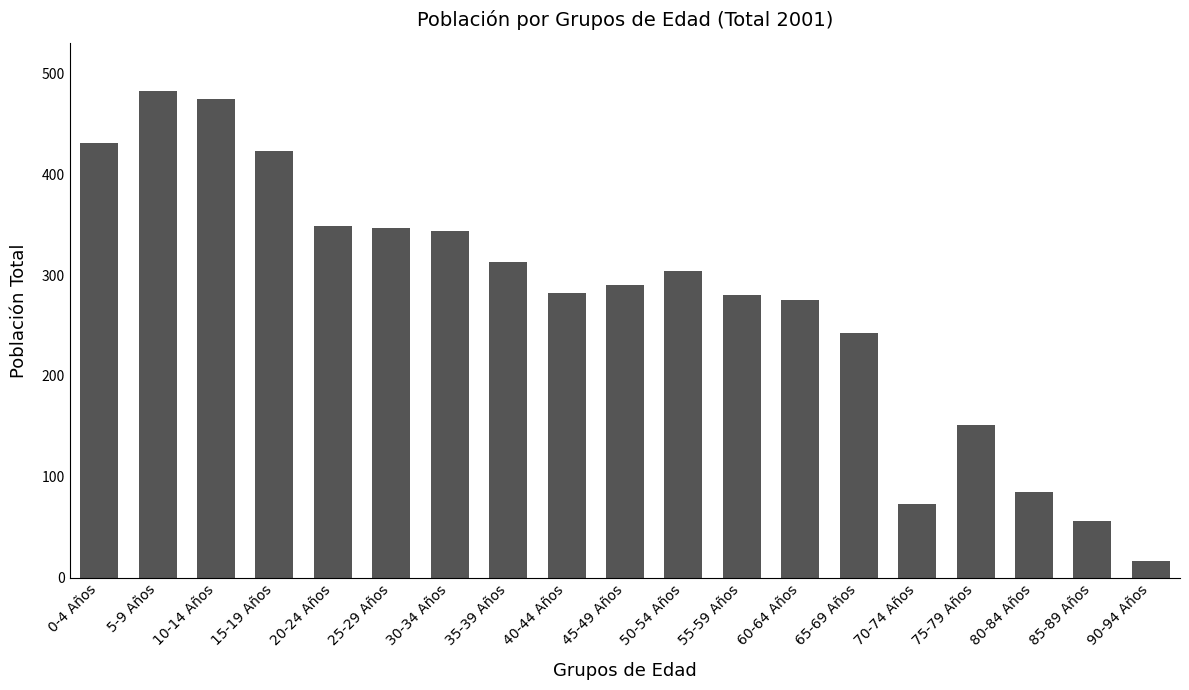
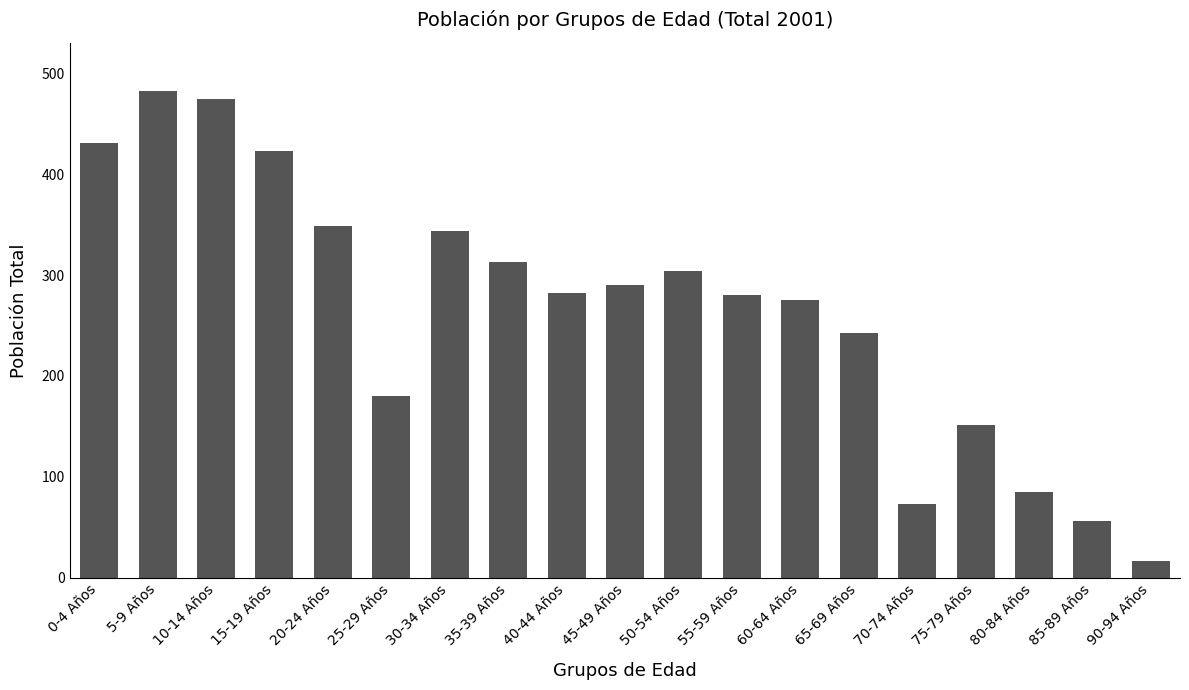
  {
    "0-4 Años": 431,
    "5-9 Años": 482,
    "10-14 Años": 474,
    "15-19 Años": 423,
    "20-24 Años": 349,
-   "25-29 Años": 347,
+   "25-29 Años": 180,
    "30-34 Años": 344,
    "35-39 Años": 313,
    "40-44 Años": 282,
    "45-49 Años": 290,
    "50-54 Años": 304,
    "55-59 Años": 280,
    "60-64 Años": 275,
    "65-69 Años": 243,
    "70-74 Años": 73,
    "75-79 Años": 151,
    "80-84 Años": 85,
    "85-89 Años": 56,
    "90-94 Años": 17
  }
